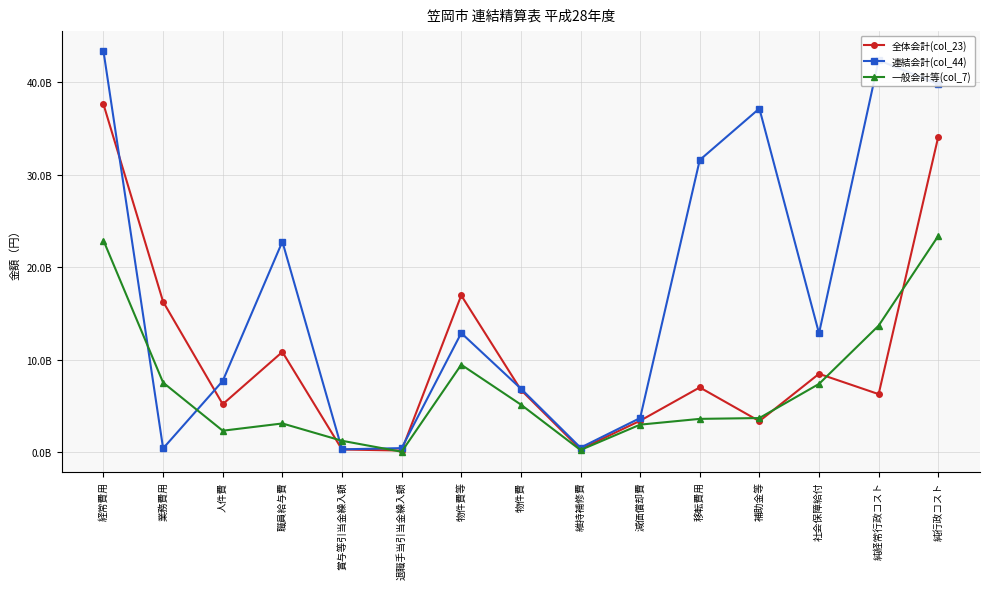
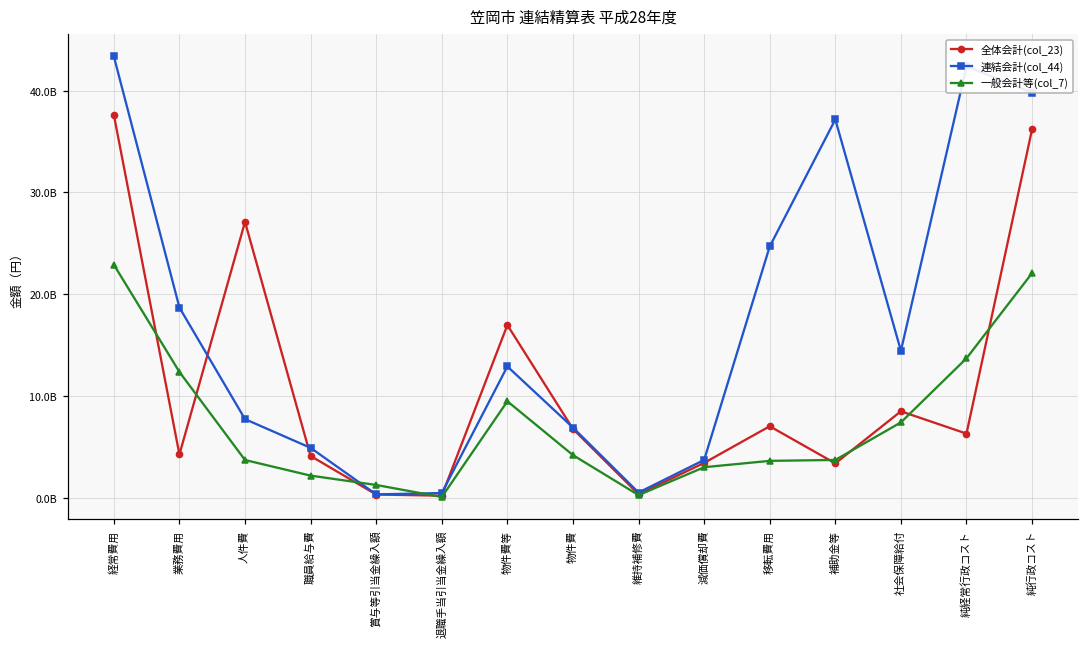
  {
    "全体会計(col_23)": {
      "経常費用": 38000000000,
-     "業務費用": 16000000000,
-     "人件費": 5000000000,
-     "職員給与費": 11000000000,
+     "業務費用": 4000000000,
+     "人件費": 27000000000,
+     "職員給与費": 4000000000,
      "物件費等": 17000000000,
      "減価償却費": 3000000000,
      "移転費用": 7000000000,
      "補助金等": 3000000000,
      "社会保障給付": 8000000000,
      "純経常行政コスト": 6000000000,
-     "純行政コスト": 34000000000
+     "純行政コスト": 36000000000
    },
    "連結会計(col_44)": {
      "経常費用": 43000000000,
-     "業務費用": 0,
+     "業務費用": 19000000000,
      "人件費": 8000000000,
-     "職員給与費": 23000000000,
+     "職員給与費": 5000000000,
      "物件費等": 13000000000,
      "減価償却費": 4000000000,
-     "移転費用": 32000000000,
+     "移転費用": 25000000000,
      "補助金等": 37000000000,
-     "社会保障給付": 13000000000
+     "社会保障給付": 14000000000
    },
    "一般会計等(col_7)": {
      "経常費用": 23000000000,
-     "業務費用": 8000000000,
-     "人件費": 2000000000,
-     "職員給与費": 3000000000,
+     "業務費用": 12000000000,
+     "人件費": 4000000000,
+     "職員給与費": 2000000000,
      "賞与等引当金繰入額": 1000000000,
      "物件費等": 9000000000,
-     "物件費": 5000000000,
+     "物件費": 4000000000,
      "減価償却費": 3000000000,
      "移転費用": 4000000000,
      "補助金等": 4000000000,
      "社会保障給付": 7000000000,
      "純経常行政コスト": 14000000000,
-     "純行政コスト": 23000000000
+     "純行政コスト": 22000000000
    }
  }
